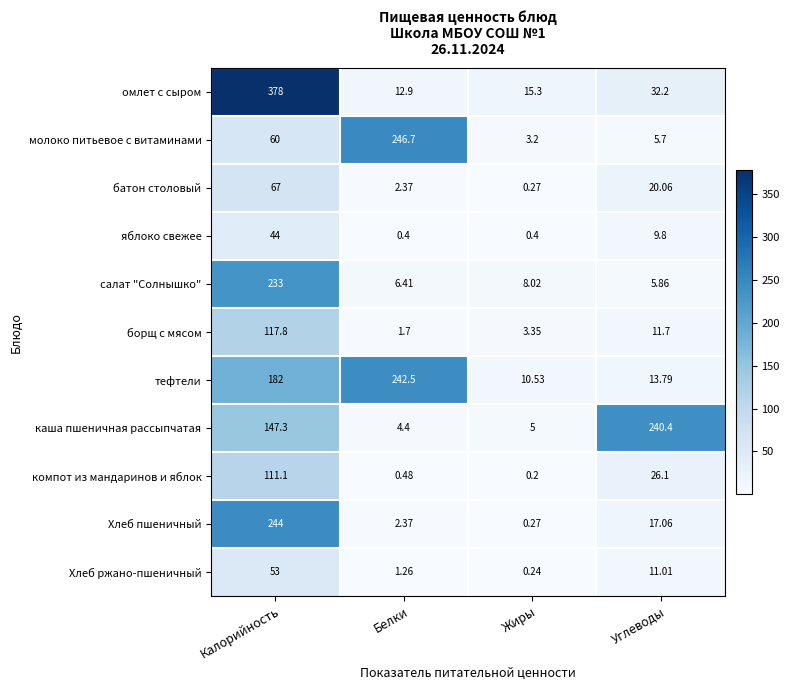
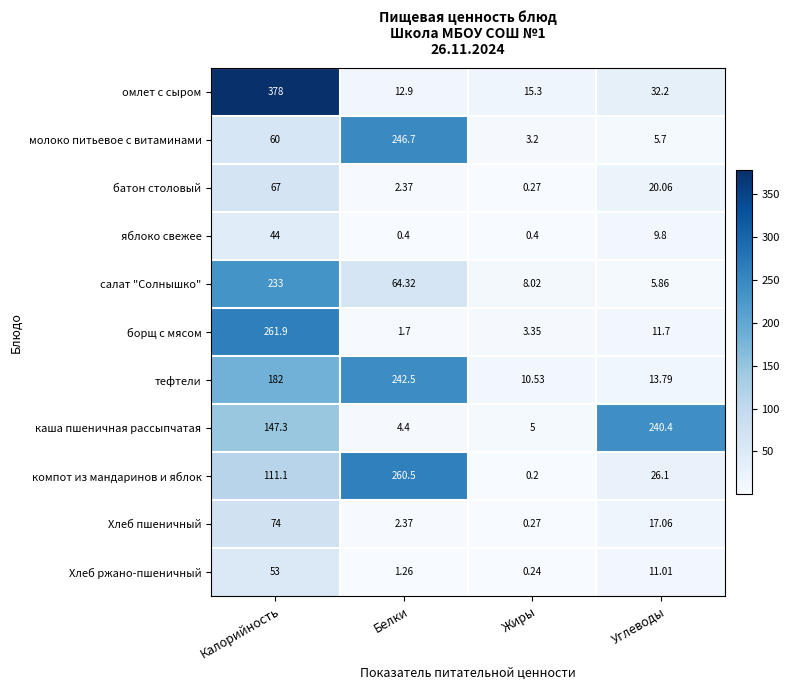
  {
    "омлет с сыром": {
      "Калорийность": 378,
      "Белки": 12.9,
      "Жиры": 15.3,
      "Углеводы": 32.2
    },
    "молоко питьевое с витаминами": {
      "Калорийность": 60,
      "Белки": 246.7,
      "Жиры": 3.2,
      "Углеводы": 5.7
    },
    "батон столовый": {
      "Калорийность": 67,
      "Белки": 2.37,
      "Жиры": 0.27,
      "Углеводы": 20.06
    },
    "яблоко свежее": {
      "Калорийность": 44,
      "Белки": 0.4,
      "Жиры": 0.4,
      "Углеводы": 9.8
    },
    "салат \"Солнышко\"": {
      "Калорийность": 233,
-     "Белки": 6.41,
+     "Белки": 64.32,
      "Жиры": 8.02,
      "Углеводы": 5.86
    },
    "борщ с мясом": {
-     "Калорийность": 117.8,
+     "Калорийность": 261.9,
      "Белки": 1.7,
      "Жиры": 3.35,
      "Углеводы": 11.7
    },
    "тефтели": {
      "Калорийность": 182,
      "Белки": 242.5,
      "Жиры": 10.53,
      "Углеводы": 13.79
    },
    "каша пшеничная рассыпчатая": {
      "Калорийность": 147.3,
      "Белки": 4.4,
      "Жиры": 5,
      "Углеводы": 240.4
    },
    "компот из мандаринов и яблок": {
      "Калорийность": 111.1,
-     "Белки": 0.48,
+     "Белки": 260.5,
      "Жиры": 0.2,
      "Углеводы": 26.1
    },
    "Хлеб пшеничный": {
-     "Калорийность": 244,
+     "Калорийность": 74,
      "Белки": 2.37,
      "Жиры": 0.27,
      "Углеводы": 17.06
    },
    "Хлеб ржано-пшеничный": {
      "Калорийность": 53,
      "Белки": 1.26,
      "Жиры": 0.24,
      "Углеводы": 11.01
    }
  }
